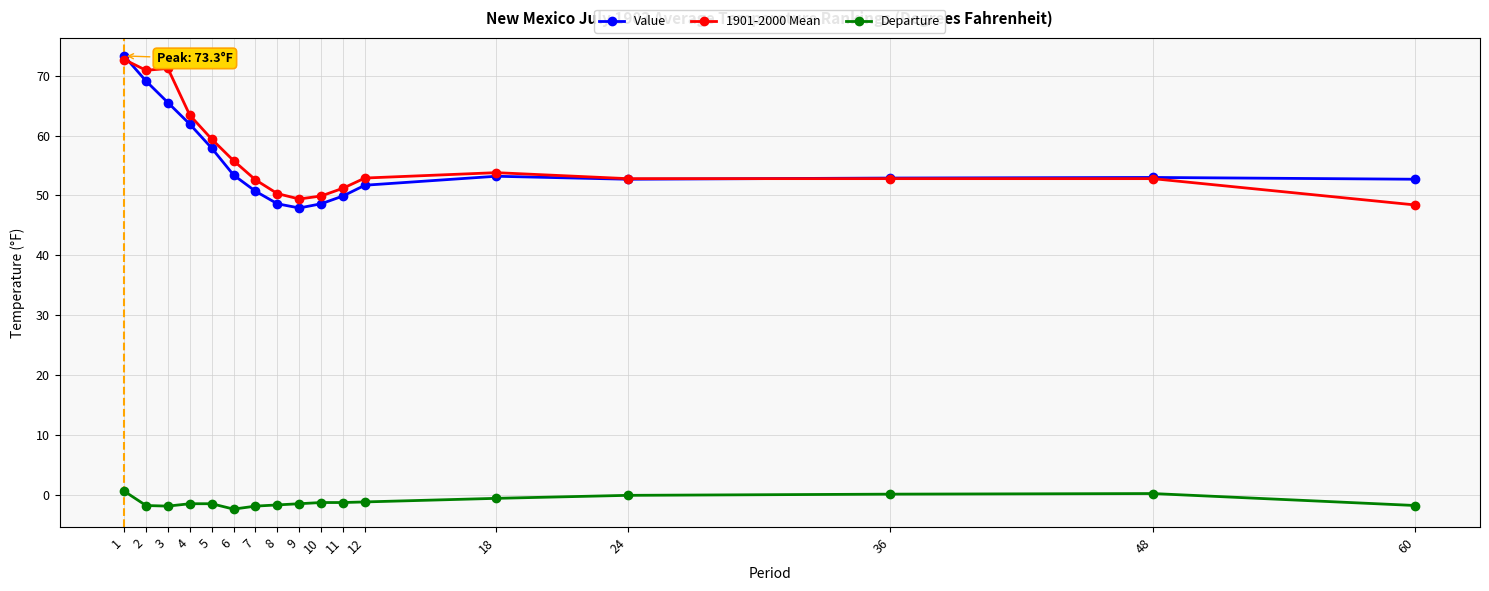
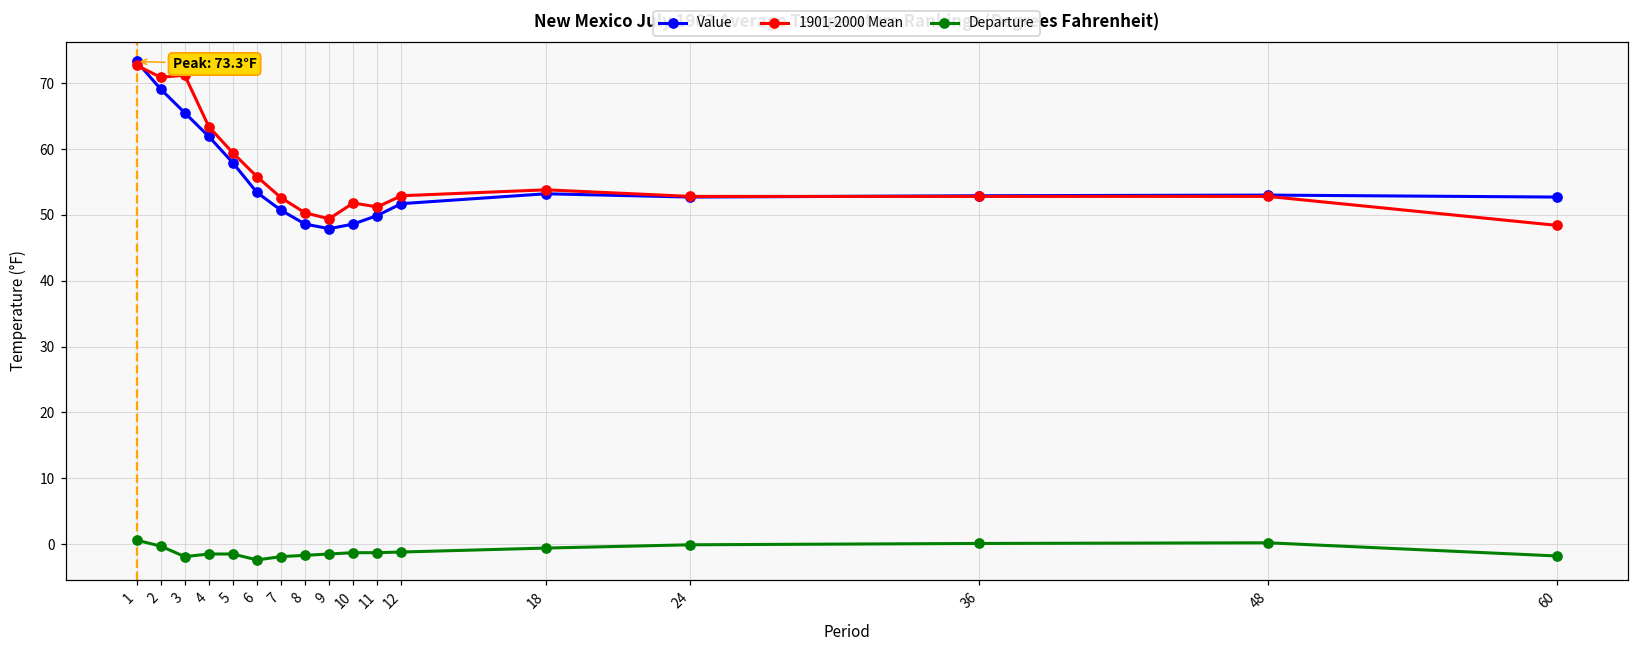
  {
    "Value": {
      "1": 73,
      "2": 69,
      "3": 66,
      "4": 62,
      "5": 58,
      "6": 53,
      "7": 51,
      "8": 49,
      "9": 48,
      "10": 49,
      "11": 50,
      "12": 52,
      "18": 53,
      "60": 53
    },
    "1901-2000 Mean": {
      "1": 73,
      "2": 71,
      "4": 63,
      "5": 59,
      "6": 56,
      "7": 53,
      "8": 50,
      "9": 49,
-     "10": 50,
+     "10": 52,
      "11": 51,
      "12": 53,
      "18": 54,
      "60": 48
    },
    "Departure": {
      "1": 1,
-     "2": -2,
+     "2": 0,
      "3": -2,
      "4": -2,
      "5": -2,
      "6": -2,
      "7": -2,
      "8": -2,
      "9": -2,
      "10": -1,
      "11": -1,
      "12": -1,
      "18": -1,
      "24": 0,
      "36": 0,
      "48": 0,
      "60": -2
    }
  }
